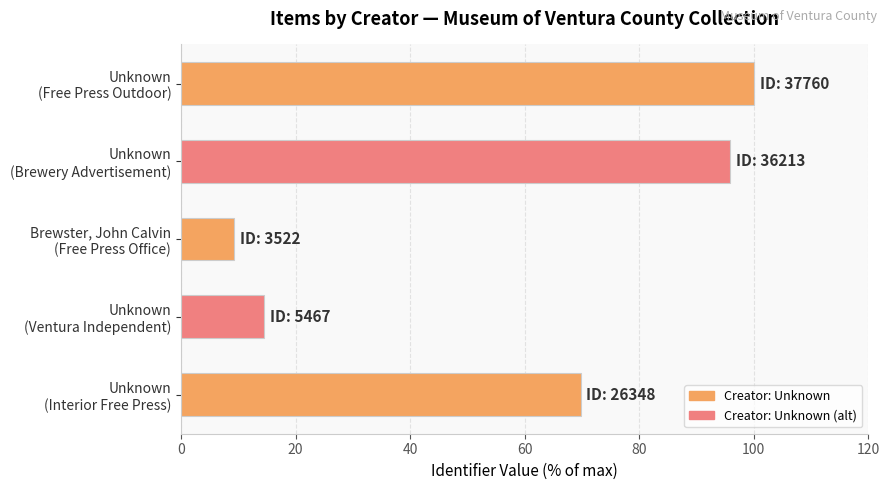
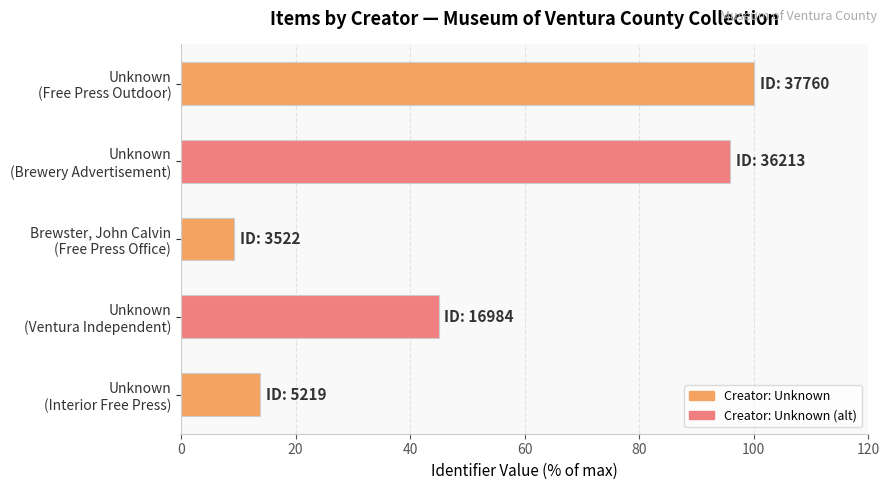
  {
-   "Unknown (Ventura Independent)": 5467,
-   "Unknown (Interior Free Press)": 26348
+   "Unknown (Ventura Independent)": 16984,
+   "Unknown (Interior Free Press)": 5219
  }
